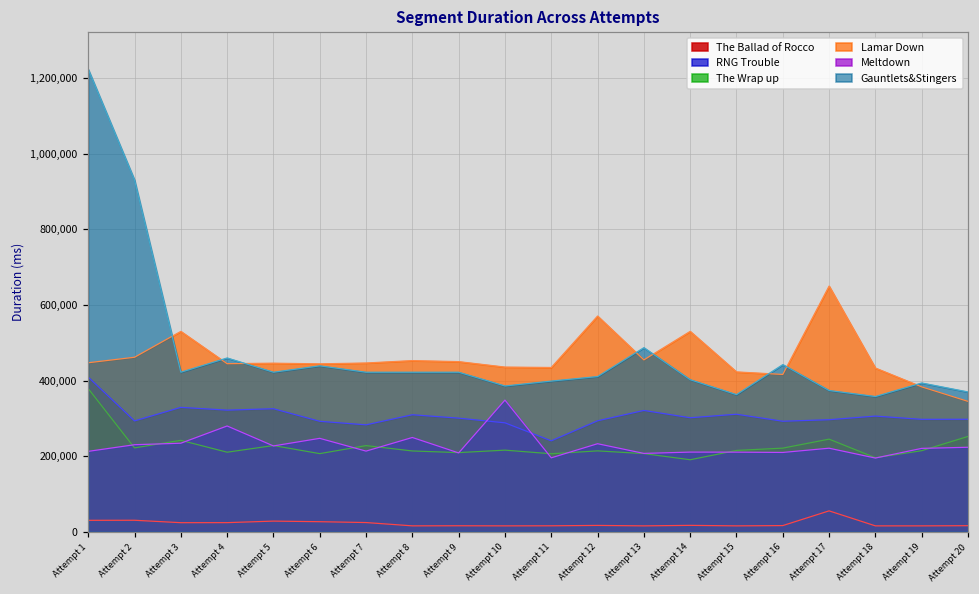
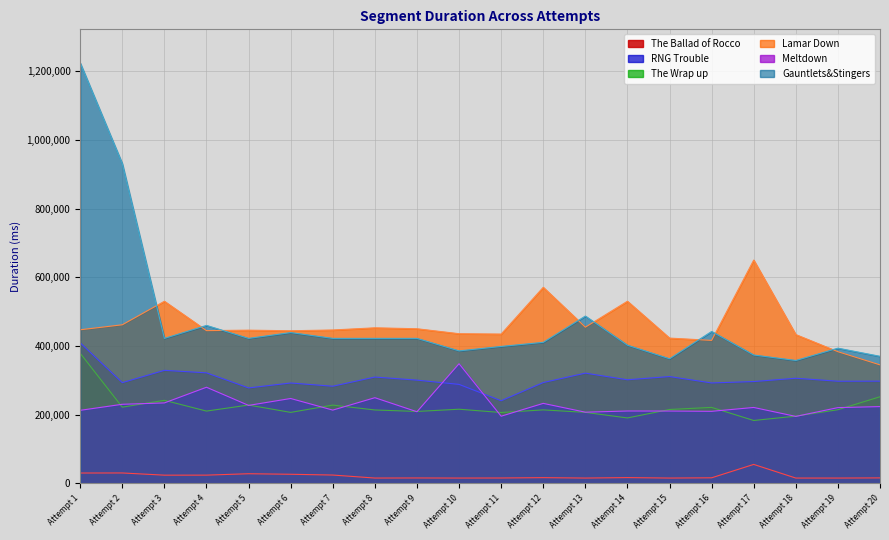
  {
    "The Ballad of Rocco": {
      "Attempt 1": "30,000",
      "Attempt 2": "30,000",
      "Attempt 3": "20,000",
      "Attempt 4": "20,000",
      "Attempt 5": "30,000",
      "Attempt 6": "30,000",
      "Attempt 7": "20,000",
      "Attempt 8": "20,000",
      "Attempt 9": "20,000",
      "Attempt 10": "20,000",
      "Attempt 11": "20,000",
      "Attempt 12": "20,000",
      "Attempt 13": "20,000",
      "Attempt 14": "20,000",
      "Attempt 15": "20,000",
      "Attempt 16": "20,000",
      "Attempt 17": "60,000",
      "Attempt 18": "20,000",
      "Attempt 19": "20,000",
      "Attempt 20": "20,000"
    },
    "RNG Trouble": {
      "Attempt 1": "410,000",
      "Attempt 2": "290,000",
      "Attempt 3": "330,000",
      "Attempt 4": "320,000",
-     "Attempt 5": "330,000",
+     "Attempt 5": "280,000",
      "Attempt 6": "290,000",
      "Attempt 7": "280,000",
      "Attempt 8": "310,000",
      "Attempt 9": "300,000",
      "Attempt 10": "290,000",
      "Attempt 11": "240,000",
      "Attempt 12": "290,000",
      "Attempt 13": "320,000",
      "Attempt 14": "300,000",
      "Attempt 15": "310,000",
      "Attempt 16": "290,000",
      "Attempt 17": "300,000",
      "Attempt 18": "310,000",
      "Attempt 19": "300,000",
      "Attempt 20": "300,000"
    },
    "The Wrap up": {
      "Attempt 1": "380,000",
      "Attempt 2": "220,000",
      "Attempt 3": "240,000",
      "Attempt 4": "210,000",
      "Attempt 6": "210,000",
      "Attempt 7": "230,000",
      "Attempt 8": "210,000",
      "Attempt 10": "220,000",
      "Attempt 11": "210,000",
      "Attempt 12": "210,000",
      "Attempt 14": "190,000",
      "Attempt 16": "220,000",
-     "Attempt 17": "250,000",
+     "Attempt 17": "180,000",
      "Attempt 20": "250,000"
    },
    "Lamar Down": {
      "Attempt 1": "450,000",
      "Attempt 2": "460,000",
      "Attempt 3": "530,000",
      "Attempt 4": "440,000",
      "Attempt 5": "450,000",
      "Attempt 7": "450,000",
      "Attempt 8": "450,000",
      "Attempt 9": "450,000",
      "Attempt 10": "440,000",
      "Attempt 11": "430,000",
      "Attempt 12": "570,000",
      "Attempt 13": "450,000",
      "Attempt 14": "530,000",
      "Attempt 15": "420,000",
      "Attempt 16": "420,000",
      "Attempt 17": "650,000",
      "Attempt 18": "430,000",
      "Attempt 19": "380,000",
      "Attempt 20": "340,000"
    },
    "Meltdown": {
      "Attempt 1": "210,000",
      "Attempt 2": "230,000",
      "Attempt 3": "230,000",
      "Attempt 4": "280,000",
      "Attempt 6": "250,000",
      "Attempt 7": "210,000",
      "Attempt 8": "250,000",
      "Attempt 10": "350,000",
      "Attempt 11": "200,000",
      "Attempt 12": "230,000",
      "Attempt 14": "210,000",
      "Attempt 16": "210,000",
      "Attempt 17": "220,000",
      "Attempt 20": "220,000"
    },
    "Gauntlets&Stingers": {
      "Attempt 1": "1,220,000",
      "Attempt 2": "930,000",
      "Attempt 3": "420,000",
      "Attempt 4": "460,000",
      "Attempt 5": "420,000",
      "Attempt 7": "420,000",
      "Attempt 8": "420,000",
      "Attempt 9": "420,000",
      "Attempt 10": "390,000",
      "Attempt 11": "400,000",
      "Attempt 12": "410,000",
      "Attempt 13": "490,000",
      "Attempt 14": "400,000",
      "Attempt 15": "360,000",
      "Attempt 16": "440,000",
      "Attempt 17": "370,000",
      "Attempt 18": "360,000",
      "Attempt 19": "390,000",
      "Attempt 20": "370,000"
    }
  }
